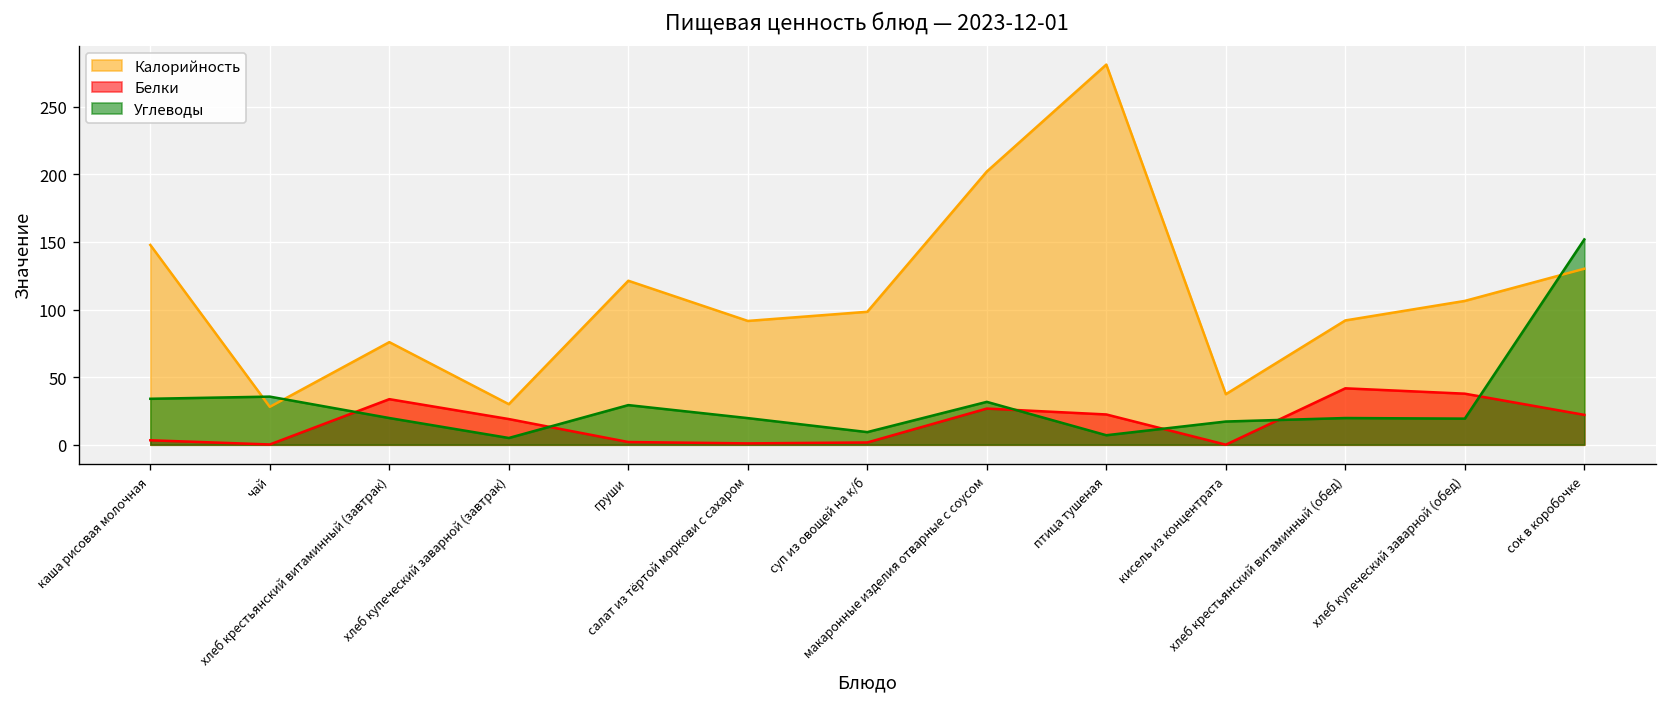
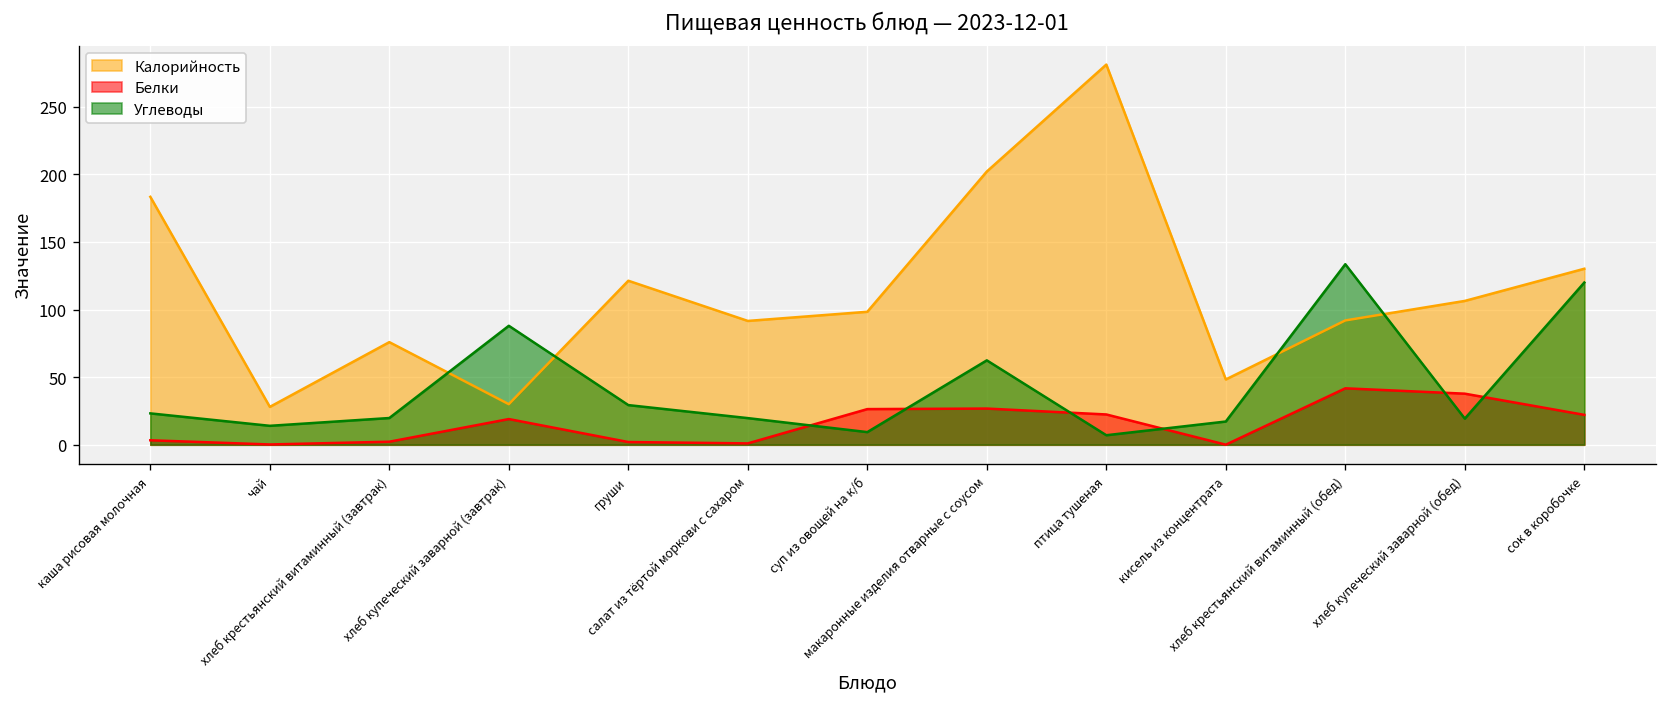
  {
    "Калорийность": {
-     "каша рисовая молочная": 148,
+     "каша рисовая молочная": 183,
      "чай": 28,
      "хлеб крестьянский витаминный (завтрак)": 76,
      "хлеб купеческий заварной (завтрак)": 30,
      "груши": 121,
      "салат из тёртой моркови с сахаром": 92,
      "суп из овощей на к/б": 98,
      "макаронные изделия отварные с соусом": 202,
      "птица тушеная": 281,
-     "кисель из концентрата": 37,
+     "кисель из концентрата": 48,
      "хлеб крестьянский витаминный (обед)": 92,
      "хлеб купеческий заварной (обед)": 106,
      "сок в коробочке": 130
    },
    "Белки": {
      "каша рисовая молочная": 3,
      "чай": 0,
-     "хлеб крестьянский витаминный (завтрак)": 34,
+     "хлеб крестьянский витаминный (завтрак)": 2,
      "хлеб купеческий заварной (завтрак)": 19,
      "груши": 2,
      "салат из тёртой моркови с сахаром": 1,
-     "суп из овощей на к/б": 2,
+     "суп из овощей на к/б": 26,
      "макаронные изделия отварные с соусом": 27,
      "птица тушеная": 22,
      "кисель из концентрата": 0,
      "хлеб крестьянский витаминный (обед)": 42,
      "хлеб купеческий заварной (обед)": 38,
      "сок в коробочке": 22
    },
    "Углеводы": {
-     "каша рисовая молочная": 34,
-     "чай": 36,
+     "каша рисовая молочная": 23,
+     "чай": 14,
      "хлеб крестьянский витаминный (завтрак)": 20,
-     "хлеб купеческий заварной (завтрак)": 5,
+     "хлеб купеческий заварной (завтрак)": 88,
      "груши": 29,
      "салат из тёртой моркови с сахаром": 20,
      "суп из овощей на к/б": 9,
-     "макаронные изделия отварные с соусом": 32,
+     "макаронные изделия отварные с соусом": 62,
      "птица тушеная": 7,
      "кисель из концентрата": 17,
-     "хлеб крестьянский витаминный (обед)": 20,
+     "хлеб крестьянский витаминный (обед)": 134,
      "хлеб купеческий заварной (обед)": 19,
-     "сок в коробочке": 152
+     "сок в коробочке": 120
    }
  }
